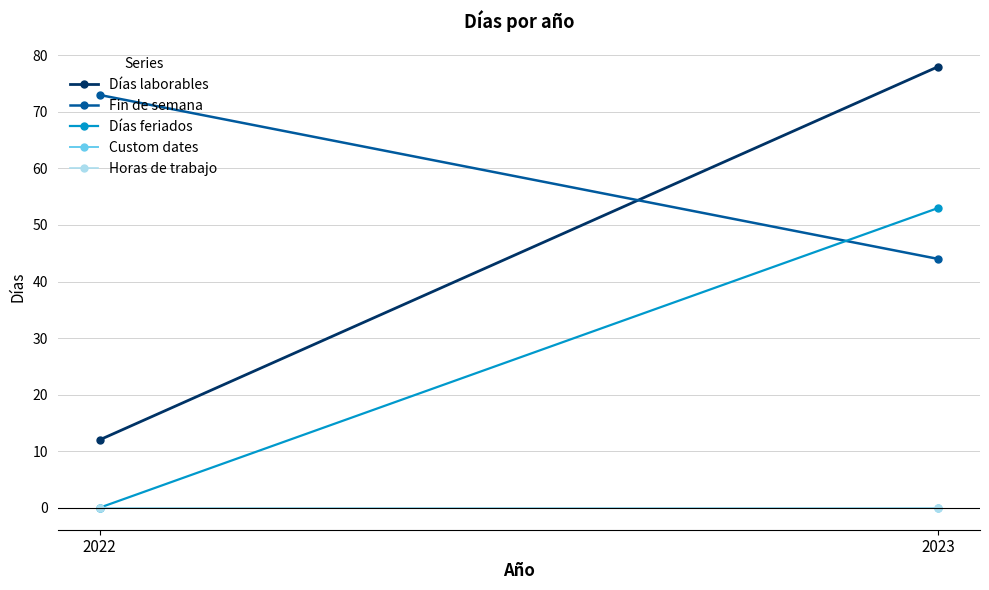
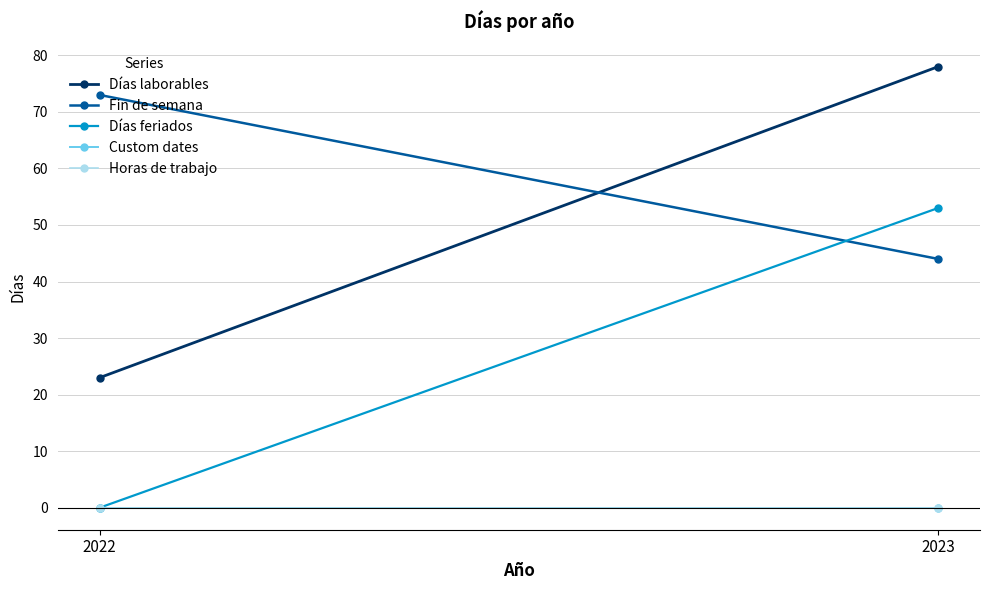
  {
    "Días laborables": {
-     "2022": 12,
+     "2022": 23,
      "2023": 78
    },
    "Fin de semana": {
      "2022": 73,
      "2023": 44
    },
    "Días feriados": {
      "2023": 53
    },
    "Horas de trabajo": {
      "2023": 0
    }
  }
